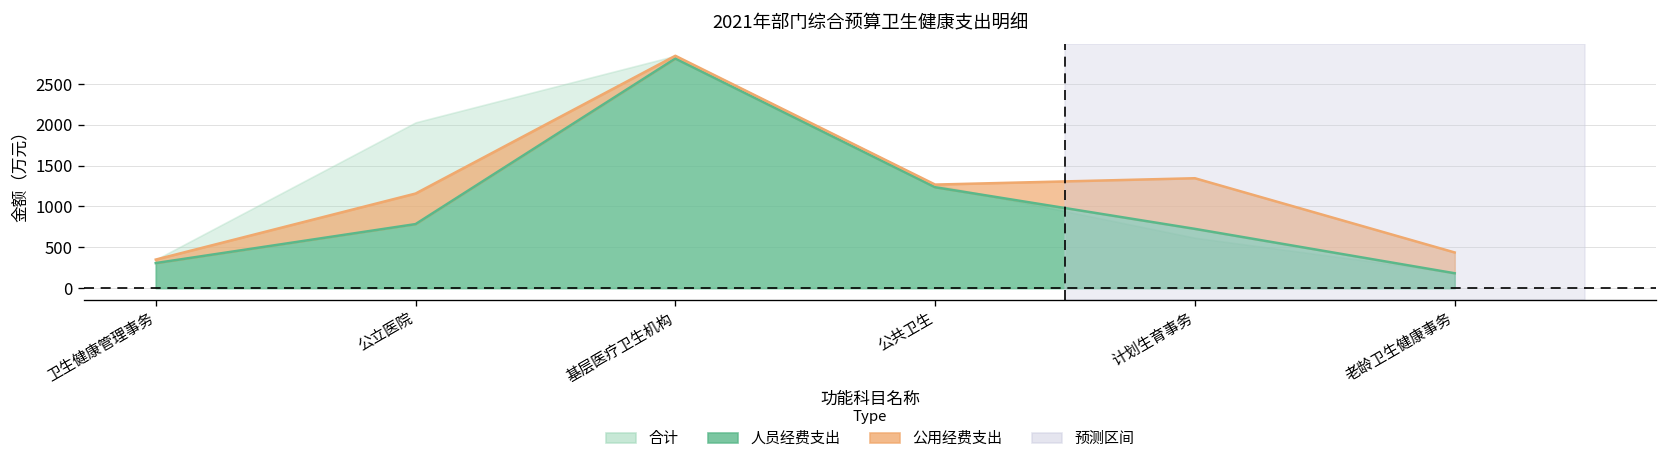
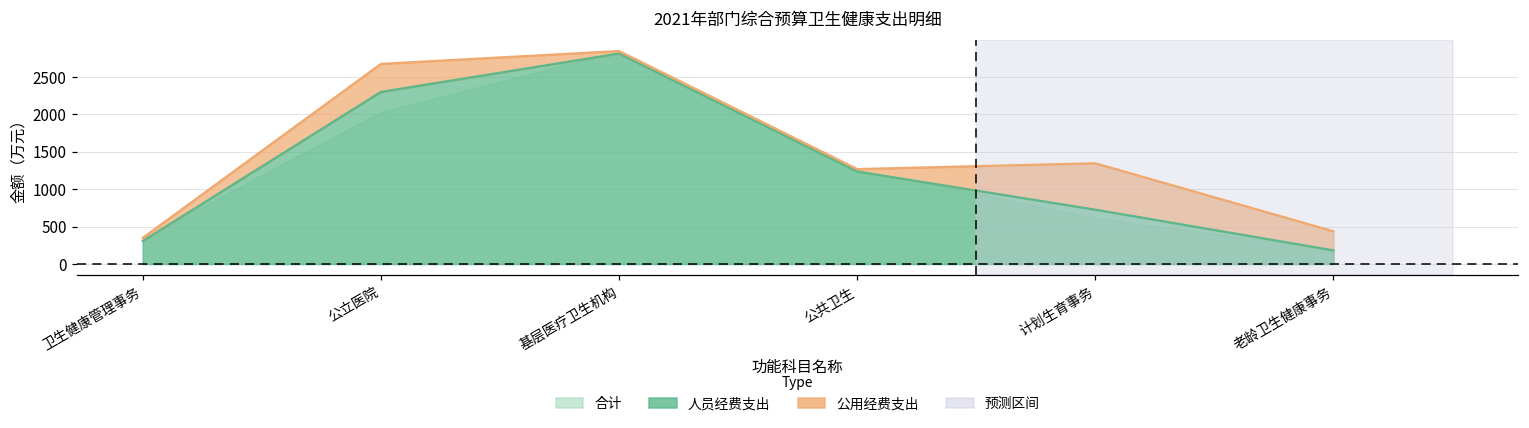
  {
    "合计": {
      "公立医院": 2000,
      "计划生育事务": 600
    },
    "人员经费支出": {
      "卫生健康管理事务": 300,
-     "公立医院": 800,
+     "公立医院": 2300,
      "计划生育事务": 700
    },
    "公用经费支出": {
      "公立医院": 400,
      "计划生育事务": 600,
      "老龄卫生健康事务": 300
    }
  }
